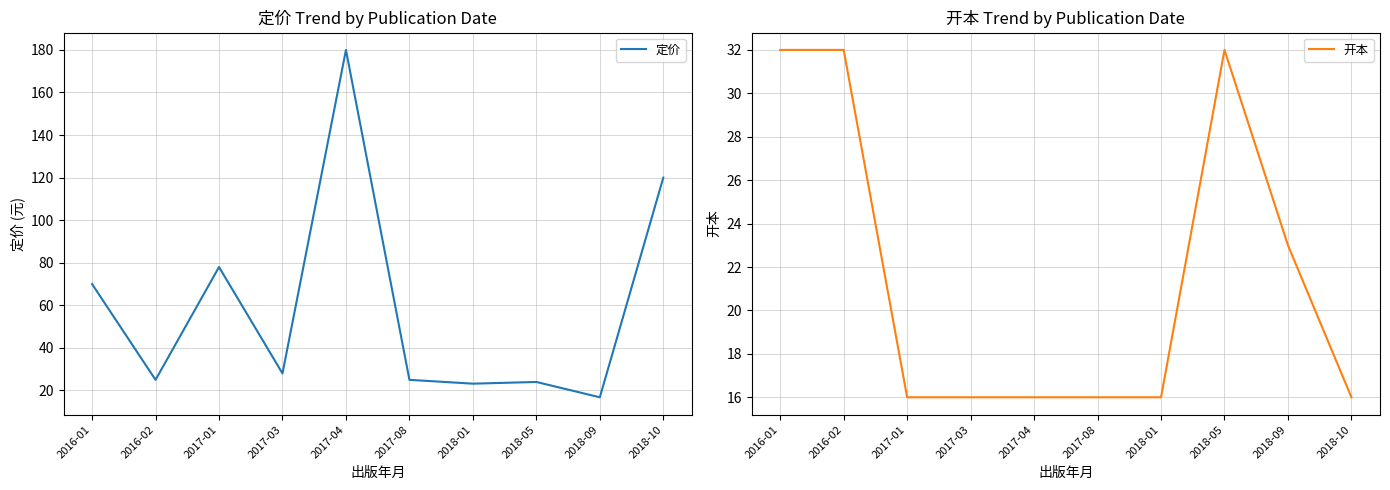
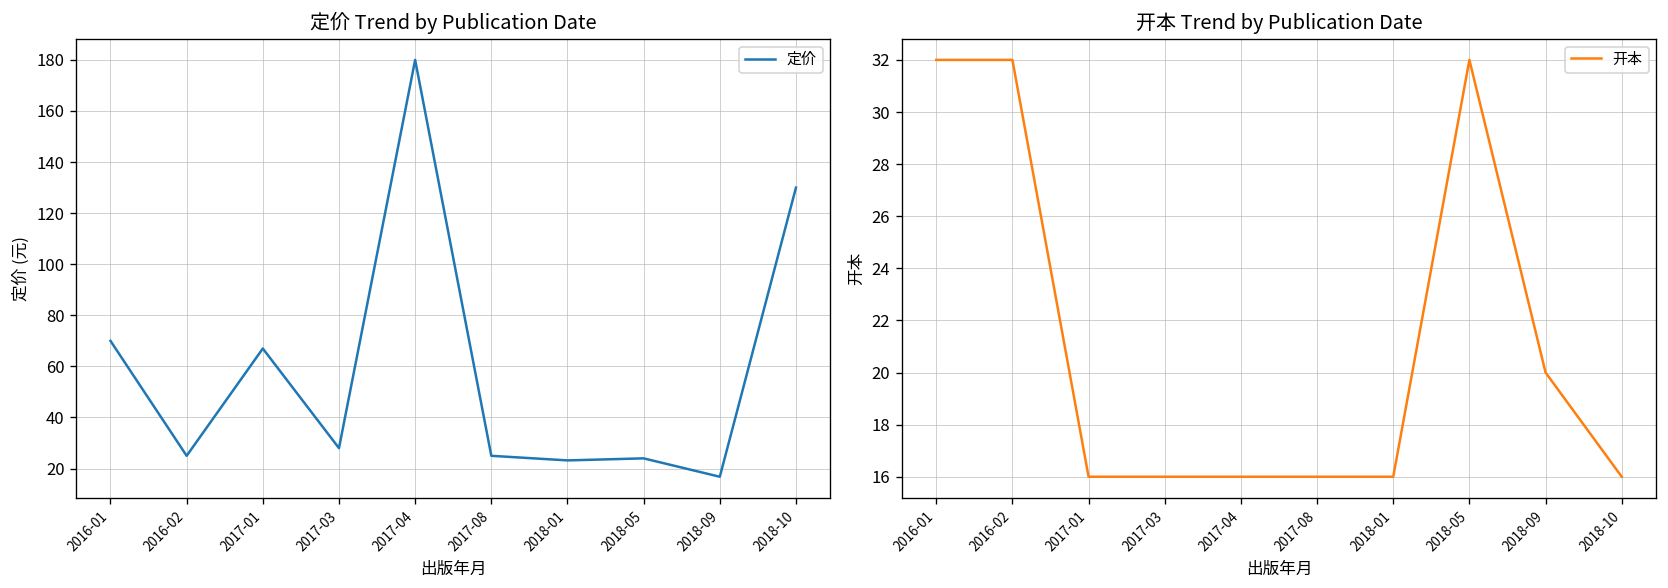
  {
    "定价 Trend by Publication Date": {
      "2016-01": 70,
      "2016-02": 25,
-     "2017-01": 78,
+     "2017-01": 67,
      "2017-03": 28,
      "2017-04": 180,
      "2017-08": 25,
      "2018-01": 23,
      "2018-05": 24,
      "2018-09": 17,
-     "2018-10": 120
+     "2018-10": 130
    },
    "开本 Trend by Publication Date": {
      "2016-01": 32,
      "2016-02": 32,
      "2017-01": 16,
      "2017-03": 16,
      "2017-04": 16,
      "2017-08": 16,
      "2018-01": 16,
      "2018-05": 32,
-     "2018-09": 23,
+     "2018-09": 20,
      "2018-10": 16
    }
  }
